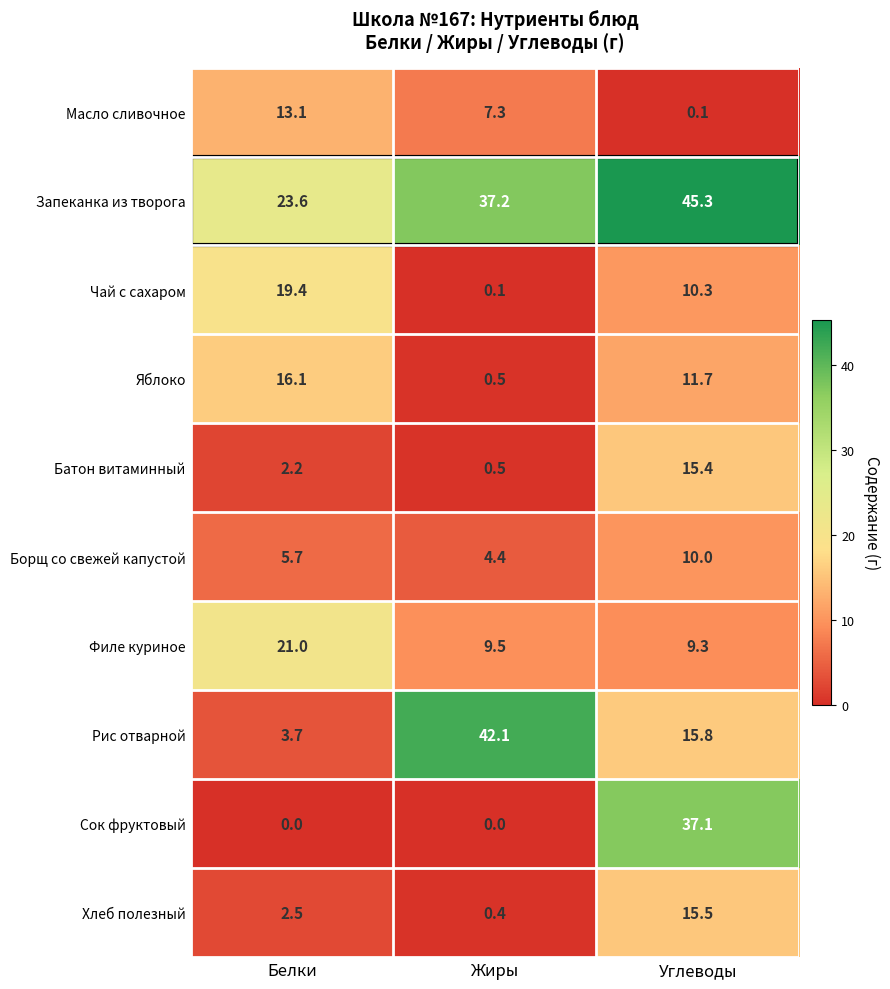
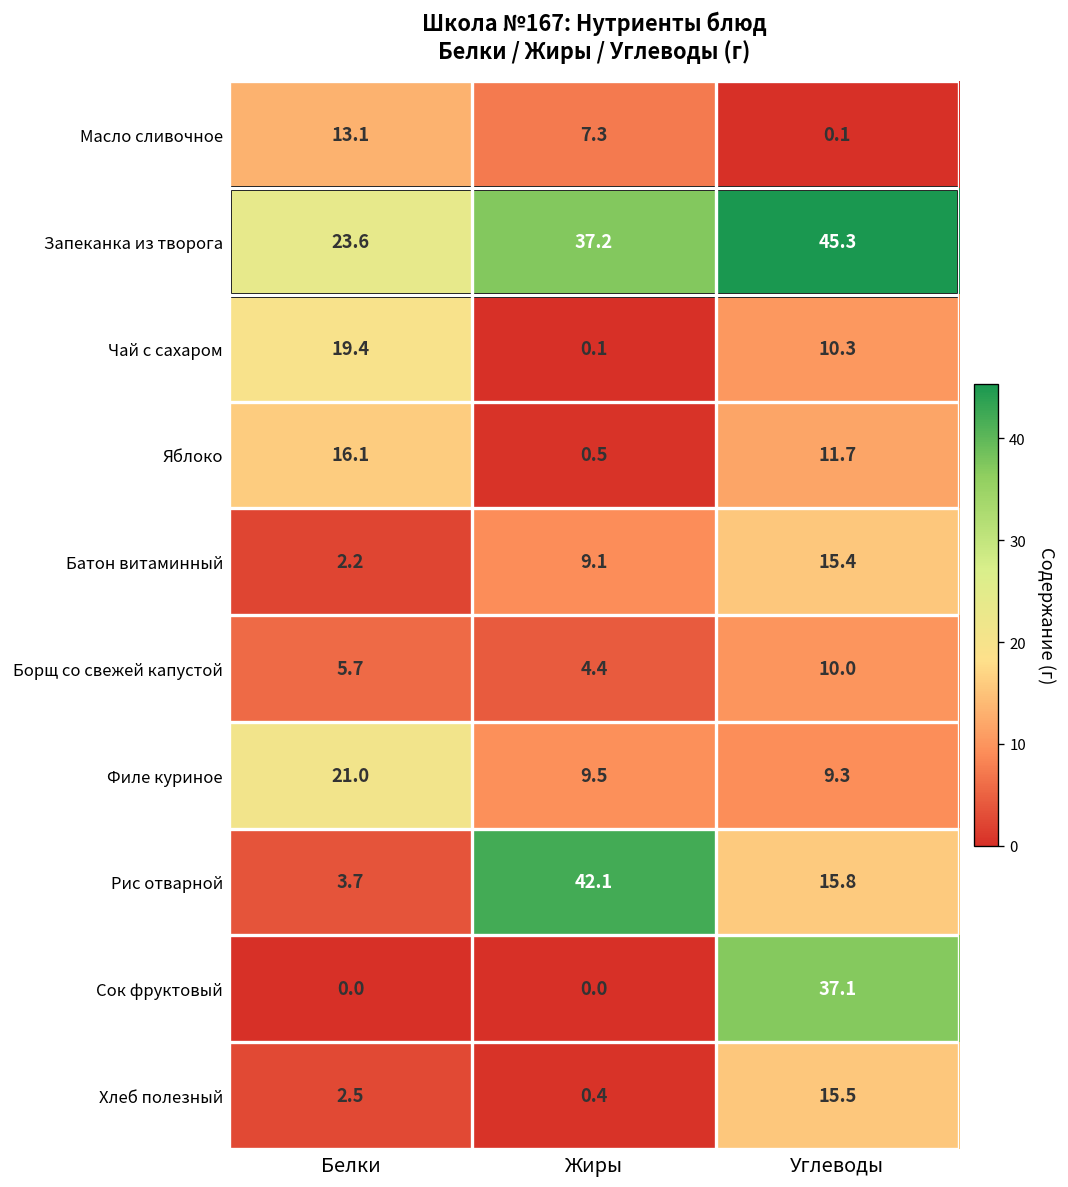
  {
    "Масло сливочное": {
      "Белки": 13.1,
      "Жиры": 7.3,
      "Углеводы": 0.1
    },
    "Запеканка из творога": {
      "Белки": 23.6,
      "Жиры": 37.2,
      "Углеводы": 45.3
    },
    "Чай с сахаром": {
      "Белки": 19.4,
      "Жиры": 0.1,
      "Углеводы": 10.3
    },
    "Яблоко": {
      "Белки": 16.1,
      "Жиры": 0.5,
      "Углеводы": 11.7
    },
    "Батон витаминный": {
      "Белки": 2.2,
-     "Жиры": 0.5,
+     "Жиры": 9.1,
      "Углеводы": 15.4
    },
    "Борщ со свежей капустой": {
      "Белки": 5.7,
      "Жиры": 4.4,
      "Углеводы": 10.0
    },
    "Филе куриное": {
      "Белки": 21.0,
      "Жиры": 9.5,
      "Углеводы": 9.3
    },
    "Рис отварной": {
      "Белки": 3.7,
      "Жиры": 42.1,
      "Углеводы": 15.8
    },
    "Сок фруктовый": {
      "Белки": 0.0,
      "Жиры": 0.0,
      "Углеводы": 37.1
    },
    "Хлеб полезный": {
      "Белки": 2.5,
      "Жиры": 0.4,
      "Углеводы": 15.5
    }
  }
